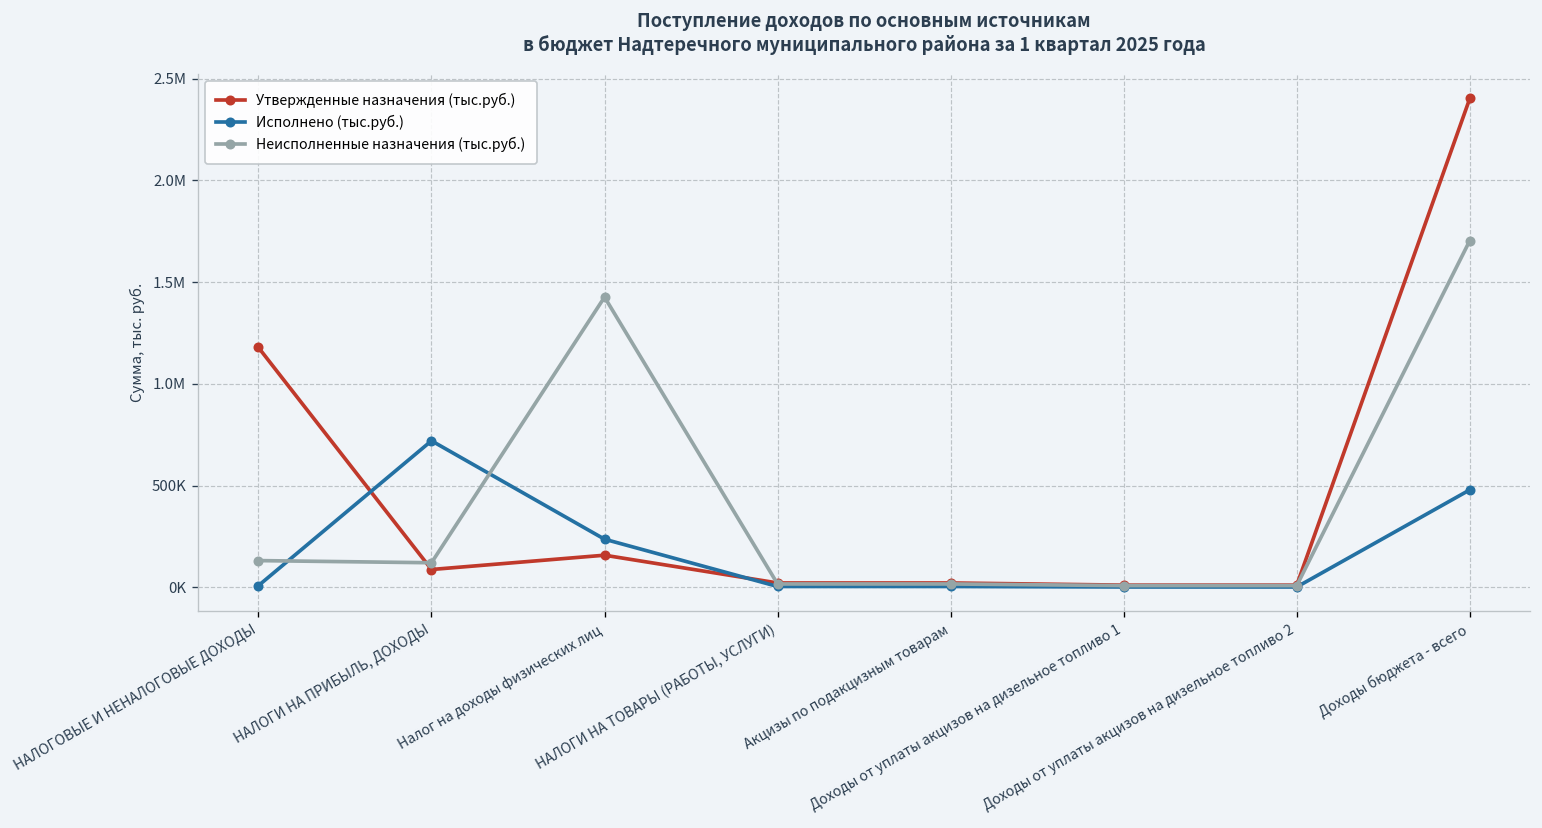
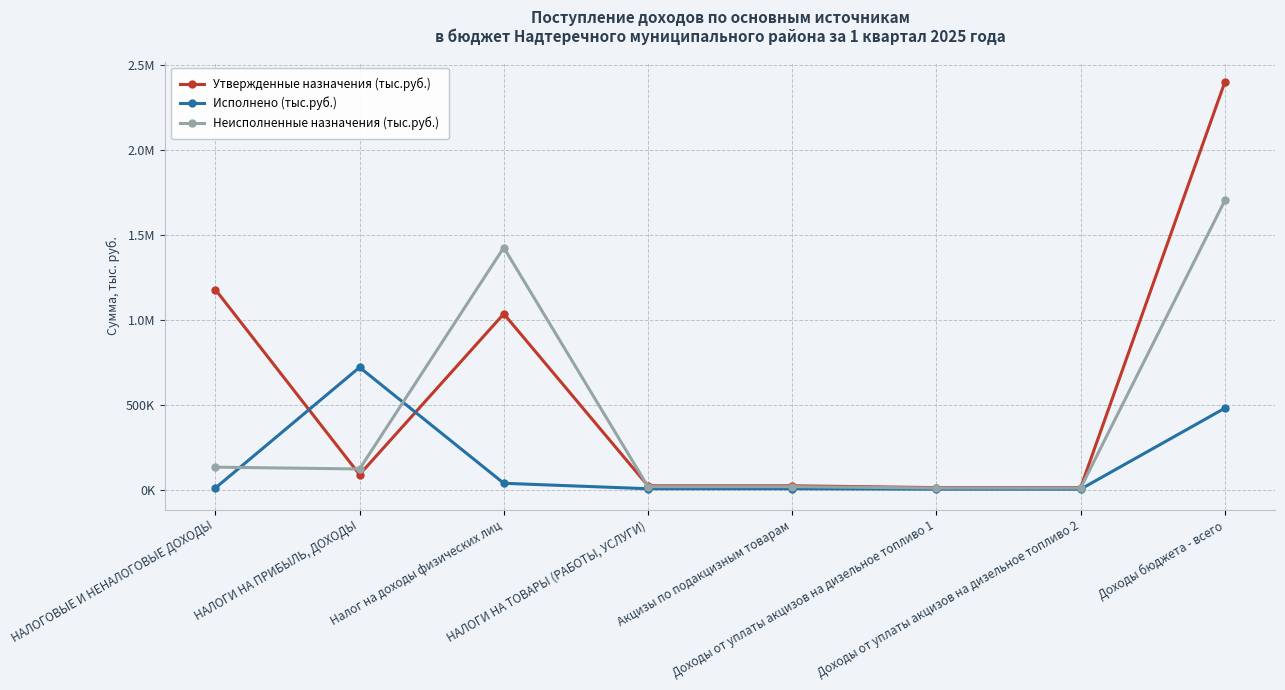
  {
    "Утвержденные назначения (тыс.руб.)": {
      "НАЛОГОВЫЕ И НЕНАЛОГОВЫЕ ДОХОДЫ": 1180000,
      "НАЛОГИ НА ПРИБЫЛЬ, ДОХОДЫ": 90000,
-     "Налог на доходы физических лиц": 160000,
+     "Налог на доходы физических лиц": 1040000,
      "Доходы бюджета - всего": 2400000
    },
    "Исполнено (тыс.руб.)": {
      "НАЛОГОВЫЕ И НЕНАЛОГОВЫЕ ДОХОДЫ": 10000,
      "НАЛОГИ НА ПРИБЫЛЬ, ДОХОДЫ": 720000,
-     "Налог на доходы физических лиц": 240000,
+     "Налог на доходы физических лиц": 40000,
      "Доходы бюджета - всего": 480000
    },
    "Неисполненные назначения (тыс.руб.)": {
      "НАЛОГОВЫЕ И НЕНАЛОГОВЫЕ ДОХОДЫ": 130000,
      "НАЛОГИ НА ПРИБЫЛЬ, ДОХОДЫ": 120000,
      "Налог на доходы физических лиц": 1430000,
      "Доходы бюджета - всего": 1700000
    }
  }
